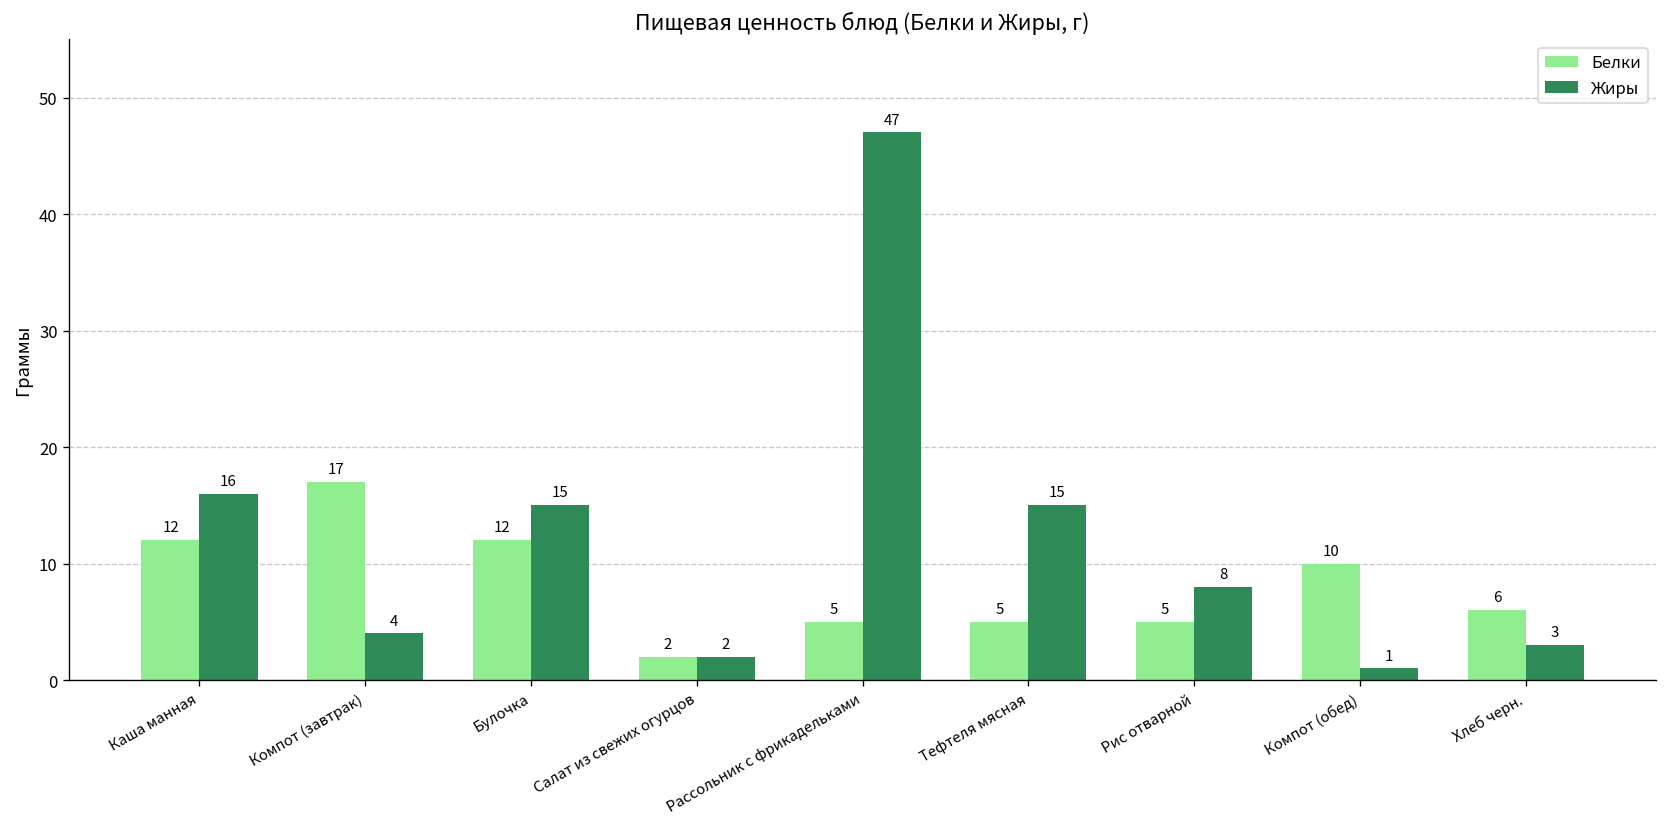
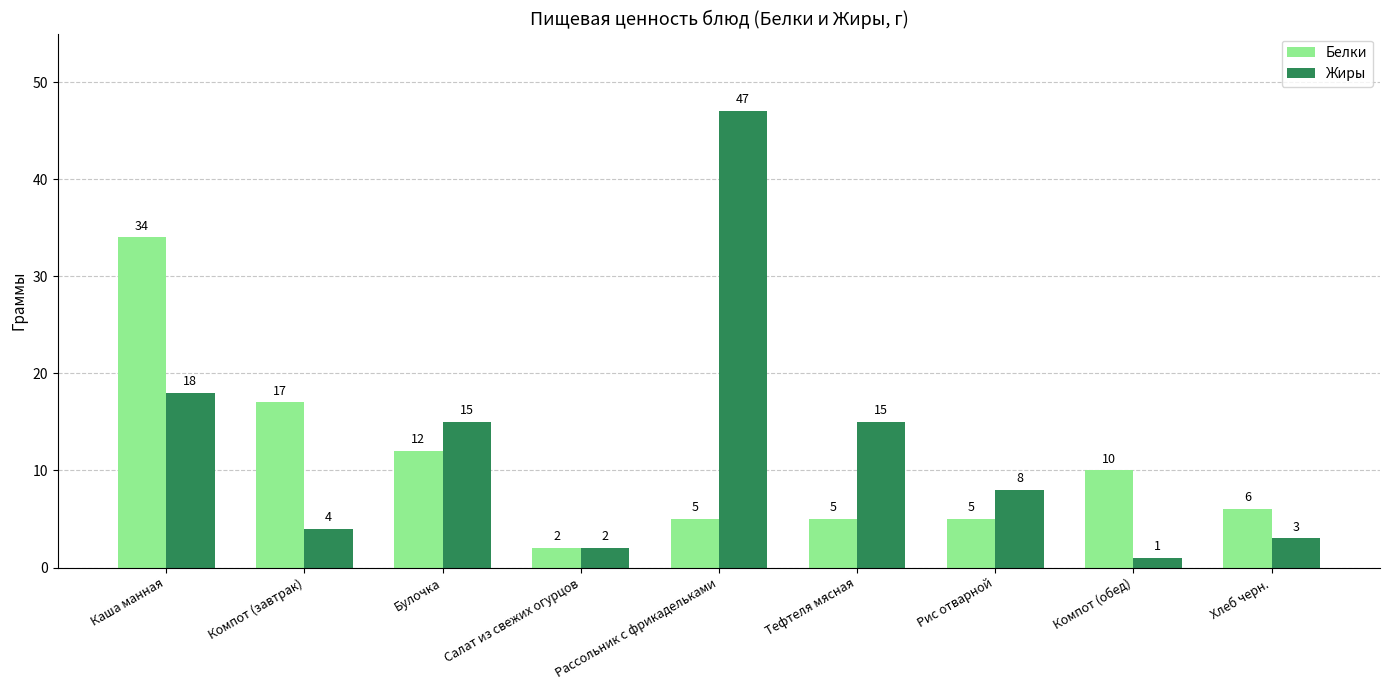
  {
    "Белки": {
-     "Каша манная": 12,
+     "Каша манная": 34,
      "Компот (завтрак)": 17,
      "Булочка": 12,
      "Салат из свежих огурцов": 2,
      "Рассольник с фрикадельками": 5,
      "Тефтеля мясная": 5,
      "Рис отварной": 5,
      "Компот (обед)": 10,
      "Хлеб черн.": 6
    },
    "Жиры": {
-     "Каша манная": 16,
+     "Каша манная": 18,
      "Компот (завтрак)": 4,
      "Булочка": 15,
      "Салат из свежих огурцов": 2,
      "Рассольник с фрикадельками": 47,
      "Тефтеля мясная": 15,
      "Рис отварной": 8,
      "Компот (обед)": 1,
      "Хлеб черн.": 3
    }
  }
